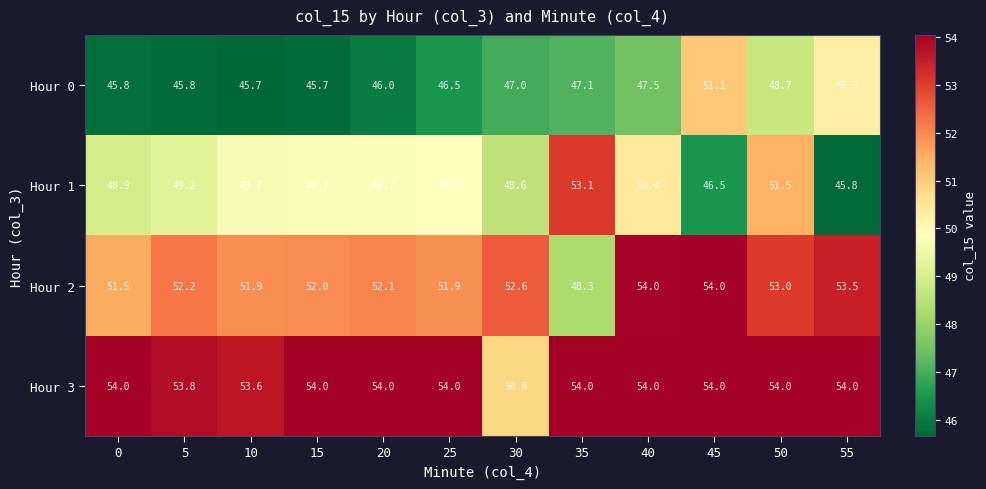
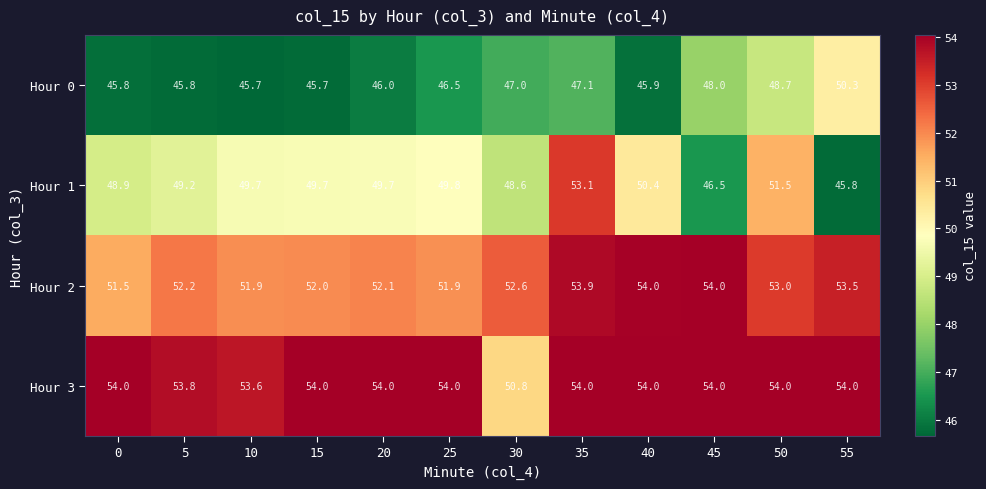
  {
    "Hour 0": {
      "0": 45.8,
      "5": 45.8,
      "10": 45.7,
      "15": 45.7,
      "20": 46.0,
      "25": 46.5,
      "30": 47.0,
      "35": 47.1,
-     "40": 47.5,
-     "45": 51.1,
+     "40": 45.9,
+     "45": 48.0,
      "50": 48.7,
      "55": 50.3
    },
    "Hour 1": {
      "0": 48.9,
      "5": 49.2,
      "10": 49.7,
      "15": 49.7,
      "20": 49.7,
      "25": 49.8,
      "30": 48.6,
      "35": 53.1,
      "40": 50.4,
      "45": 46.5,
      "50": 51.5,
      "55": 45.8
    },
    "Hour 2": {
      "0": 51.5,
      "5": 52.2,
      "10": 51.9,
      "15": 52.0,
      "20": 52.1,
      "25": 51.9,
      "30": 52.6,
-     "35": 48.3,
+     "35": 53.9,
      "40": 54.0,
      "45": 54.0,
      "50": 53.0,
      "55": 53.5
    },
    "Hour 3": {
      "0": 54.0,
      "5": 53.8,
      "10": 53.6,
      "15": 54.0,
      "20": 54.0,
      "25": 54.0,
      "30": 50.8,
      "35": 54.0,
      "40": 54.0,
      "45": 54.0,
      "50": 54.0,
      "55": 54.0
    }
  }
